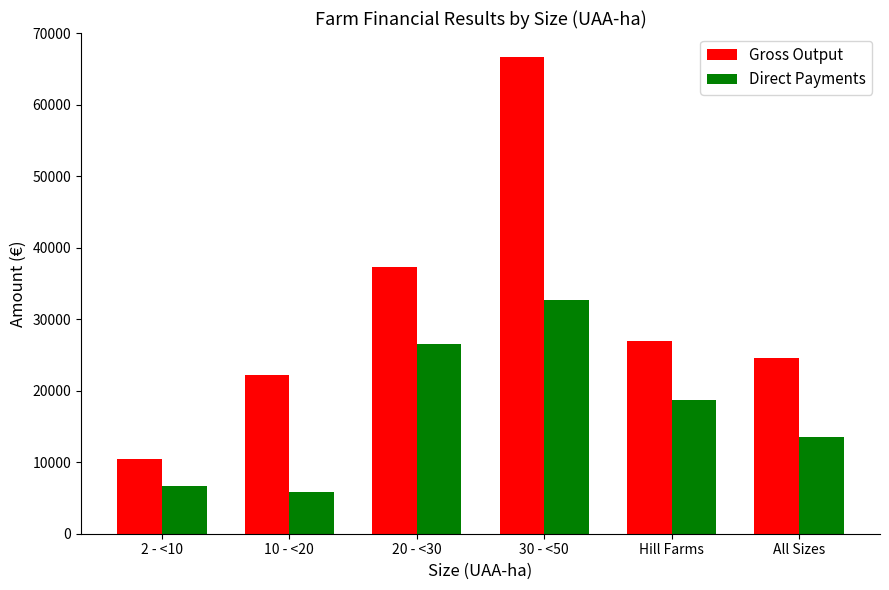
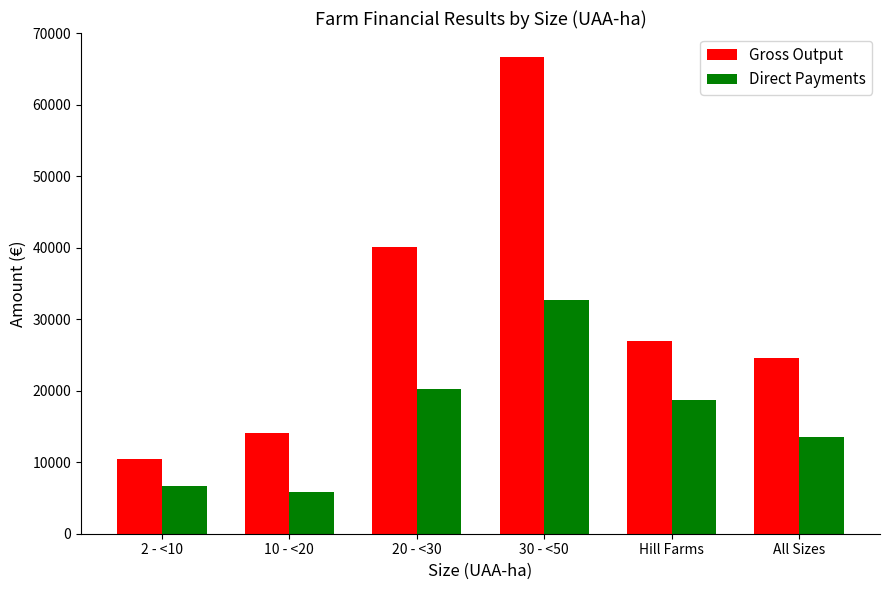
  {
    "Gross Output": {
      "2 - <10": 10000,
-     "10 - <20": 22000,
-     "20 - <30": 37000,
+     "10 - <20": 14000,
+     "20 - <30": 40000,
      "30 - <50": 67000,
      "Hill Farms": 27000,
      "All Sizes": 25000
    },
    "Direct Payments": {
      "2 - <10": 7000,
      "10 - <20": 6000,
-     "20 - <30": 27000,
+     "20 - <30": 20000,
      "30 - <50": 33000,
      "Hill Farms": 19000,
      "All Sizes": 14000
    }
  }
